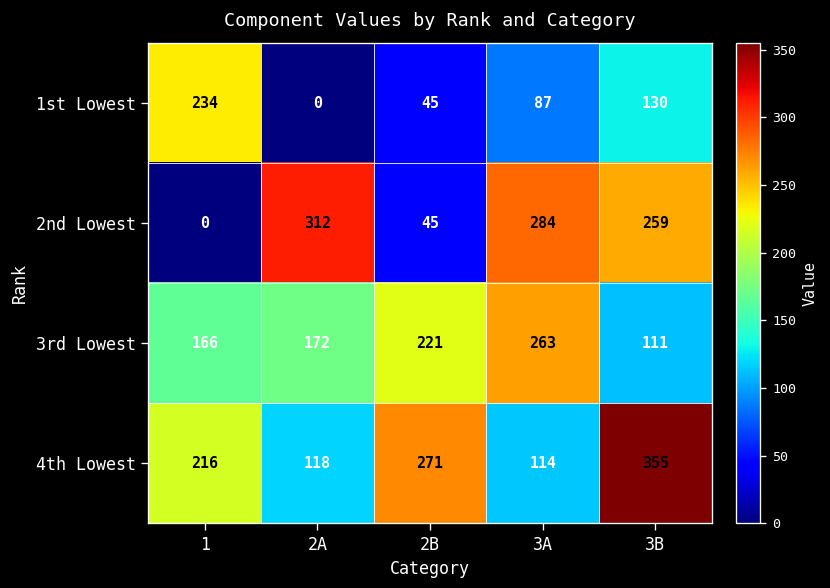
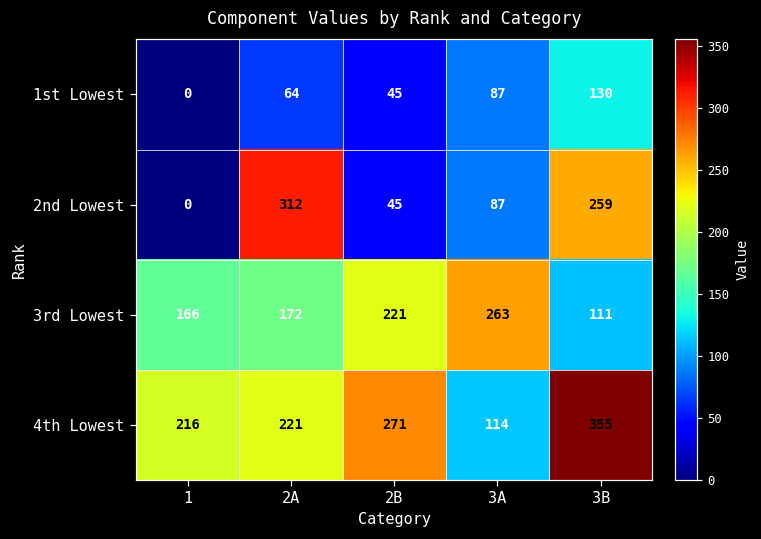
  {
    "1st Lowest": {
-     "1": 234,
-     "2A": 0,
+     "1": 0,
+     "2A": 64,
      "2B": 45,
      "3A": 87,
      "3B": 130
    },
    "2nd Lowest": {
      "1": 0,
      "2A": 312,
      "2B": 45,
-     "3A": 284,
+     "3A": 87,
      "3B": 259
    },
    "3rd Lowest": {
      "1": 166,
      "2A": 172,
      "2B": 221,
      "3A": 263,
      "3B": 111
    },
    "4th Lowest": {
      "1": 216,
-     "2A": 118,
+     "2A": 221,
      "2B": 271,
      "3A": 114,
      "3B": 355
    }
  }
